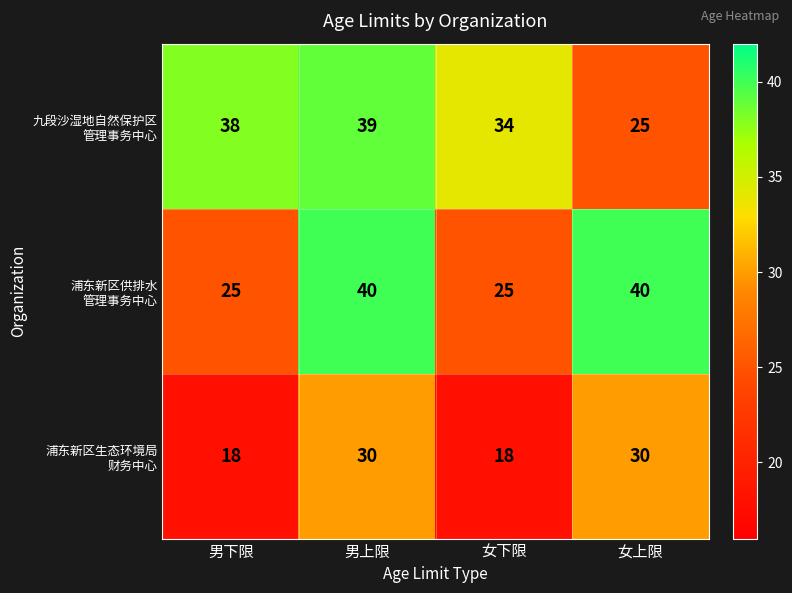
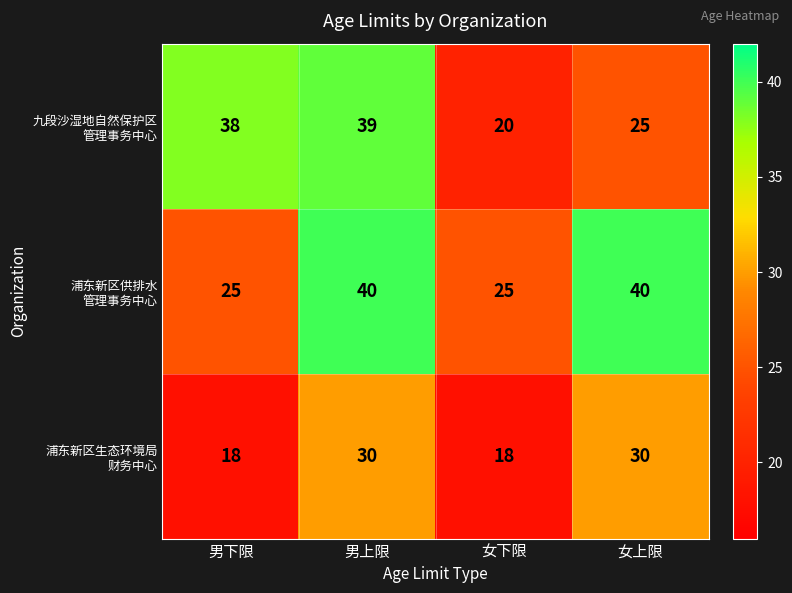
  {
    "九段沙湿地自然保护区 管理事务中心": {
      "男下限": 38,
      "男上限": 39,
-     "女下限": 34,
+     "女下限": 20,
      "女上限": 25
    },
    "浦东新区供排水 管理事务中心": {
      "男下限": 25,
      "男上限": 40,
      "女下限": 25,
      "女上限": 40
    },
    "浦东新区生态环境局 财务中心": {
      "男下限": 18,
      "男上限": 30,
      "女下限": 18,
      "女上限": 30
    }
  }
